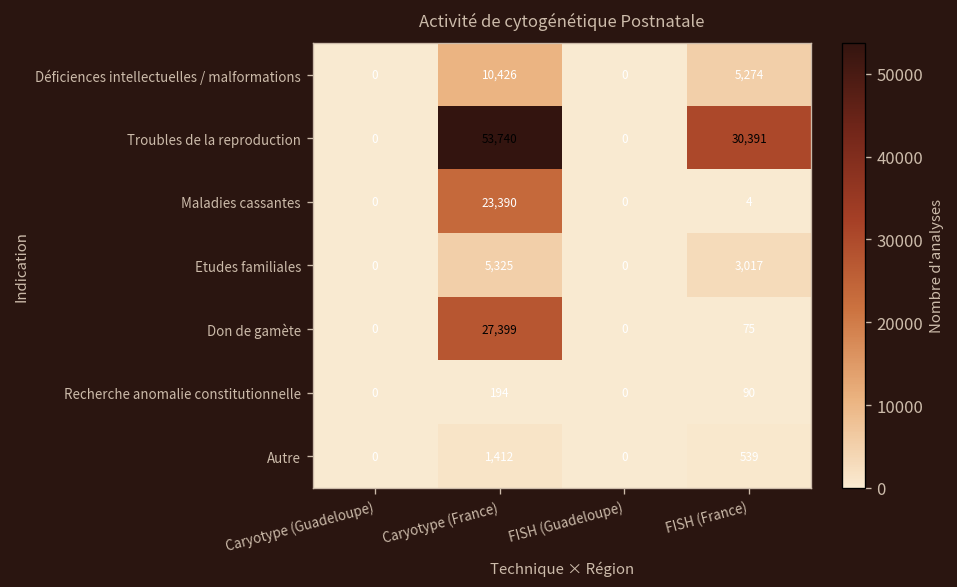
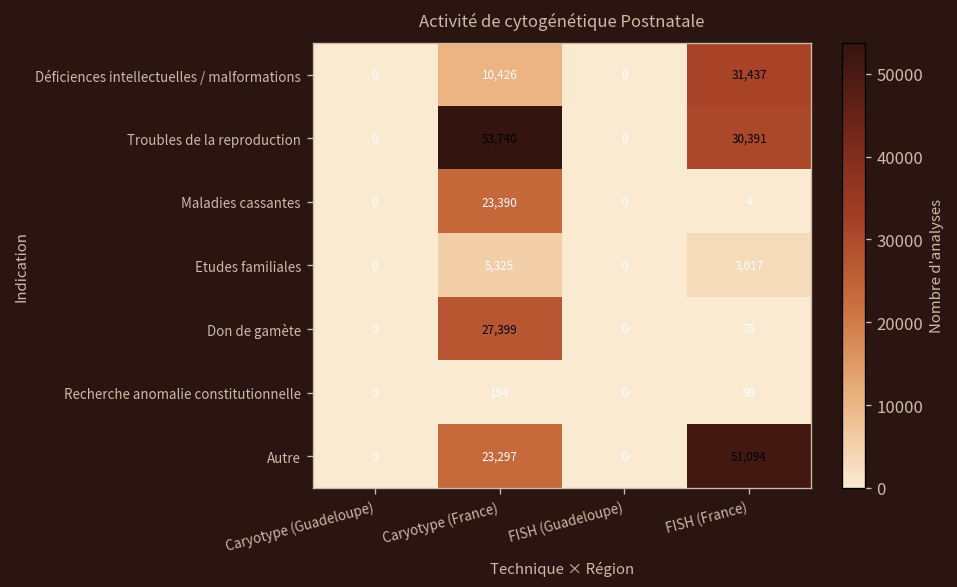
  {
    "Déficiences intellectuelles / malformations": {
      "Caryotype (France)": "10,426",
-     "FISH (France)": "5,274"
+     "FISH (France)": "31,437"
    },
    "Troubles de la reproduction": {
      "Caryotype (France)": "53,740",
      "FISH (France)": "30,391"
    },
    "Maladies cassantes": {
      "Caryotype (France)": "23,390"
    },
    "Etudes familiales": {
      "Caryotype (France)": "5,325",
      "FISH (France)": "3,017"
    },
    "Don de gamète": {
      "Caryotype (France)": "27,399"
    },
    "Autre": {
-     "Caryotype (France)": "1,412",
-     "FISH (France)": "539"
+     "Caryotype (France)": "23,297",
+     "FISH (France)": "51,094"
    }
  }
